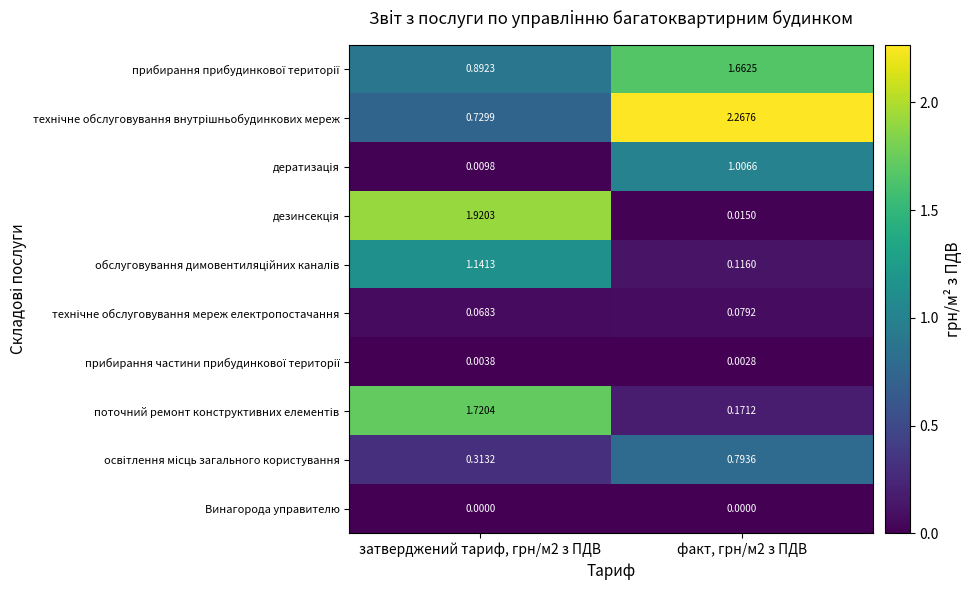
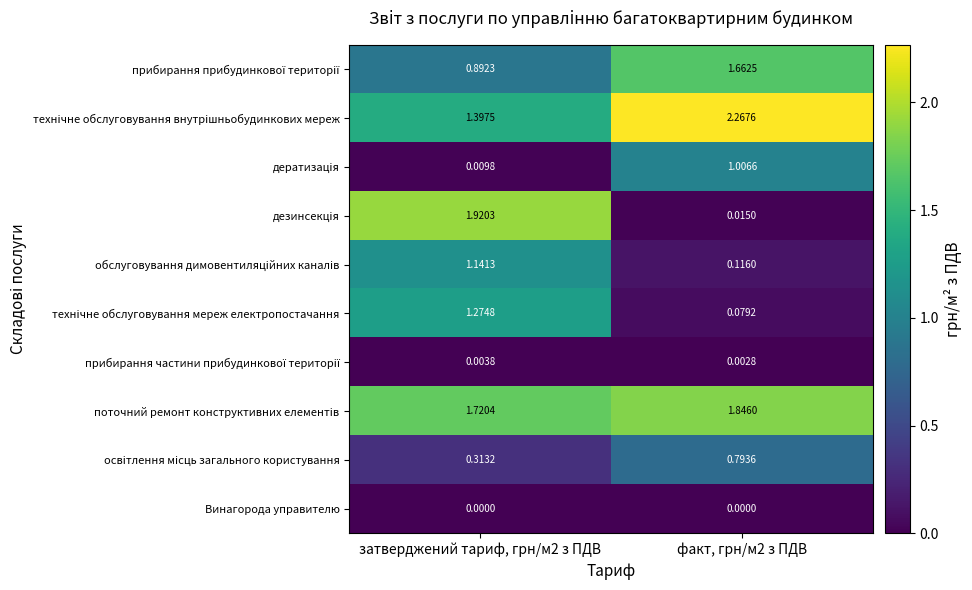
  {
    "прибирання прибудинкової території": {
      "затверджений тариф, грн/м2 з ПДВ": 0.8923,
      "факт, грн/м2 з ПДВ": 1.6625
    },
    "технічне обслуговування внутрішньобудинкових мереж": {
-     "затверджений тариф, грн/м2 з ПДВ": 0.7299,
+     "затверджений тариф, грн/м2 з ПДВ": 1.3975,
      "факт, грн/м2 з ПДВ": 2.2676
    },
    "дератизація": {
      "затверджений тариф, грн/м2 з ПДВ": 0.0098,
      "факт, грн/м2 з ПДВ": 1.0066
    },
    "дезинсекція": {
      "затверджений тариф, грн/м2 з ПДВ": 1.9203,
      "факт, грн/м2 з ПДВ": 0.0150
    },
    "обслуговування димовентиляційних каналів": {
      "затверджений тариф, грн/м2 з ПДВ": 1.1413,
      "факт, грн/м2 з ПДВ": 0.1160
    },
    "технічне обслуговування мереж електропостачання": {
-     "затверджений тариф, грн/м2 з ПДВ": 0.0683,
+     "затверджений тариф, грн/м2 з ПДВ": 1.2748,
      "факт, грн/м2 з ПДВ": 0.0792
    },
    "прибирання частини прибудинкової території": {
      "затверджений тариф, грн/м2 з ПДВ": 0.0038,
      "факт, грн/м2 з ПДВ": 0.0028
    },
    "поточний ремонт конструктивних елементів": {
      "затверджений тариф, грн/м2 з ПДВ": 1.7204,
-     "факт, грн/м2 з ПДВ": 0.1712
+     "факт, грн/м2 з ПДВ": 1.8460
    },
    "освітлення місць загального користування": {
      "затверджений тариф, грн/м2 з ПДВ": 0.3132,
      "факт, грн/м2 з ПДВ": 0.7936
    },
    "Винагорода управителю": {
      "затверджений тариф, грн/м2 з ПДВ": 0.0000,
      "факт, грн/м2 з ПДВ": 0.0000
    }
  }
